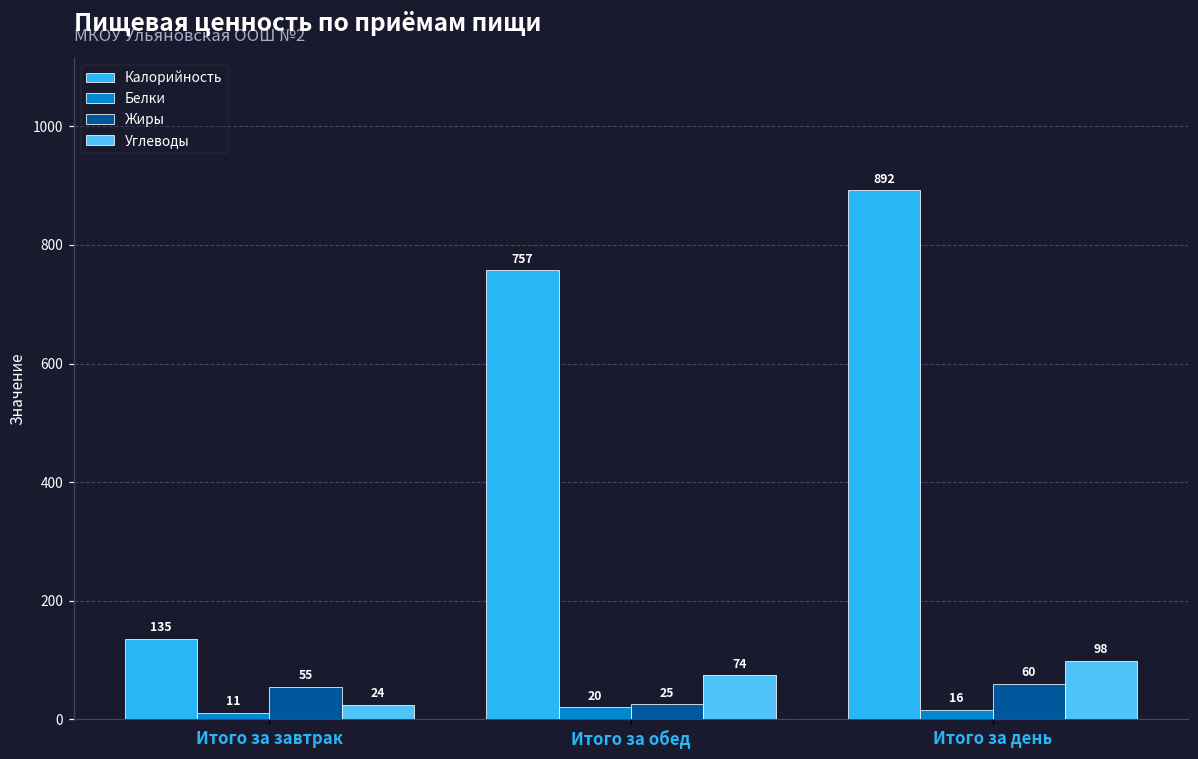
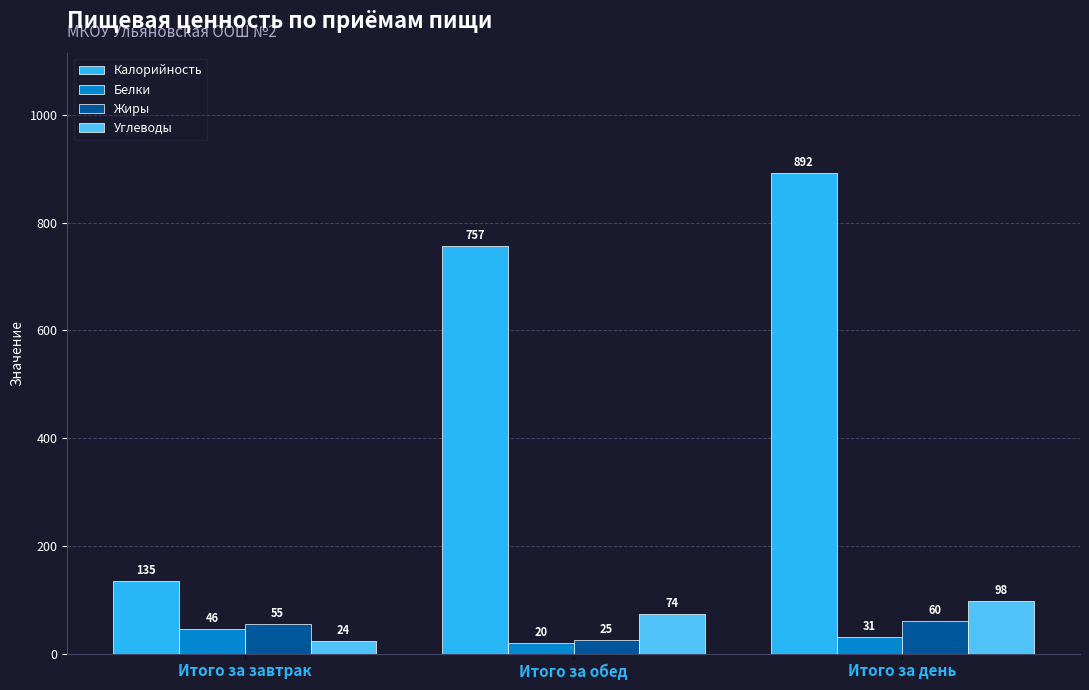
  {
    "Белки": {
-     "Итого за завтрак": 11,
+     "Итого за завтрак": 46,
      "Итого за обед": 20,
-     "Итого за день": 16
+     "Итого за день": 31
    },
    "Жиры": {
      "Итого за завтрак": 55,
      "Итого за обед": 25,
      "Итого за день": 60
    }
  }
